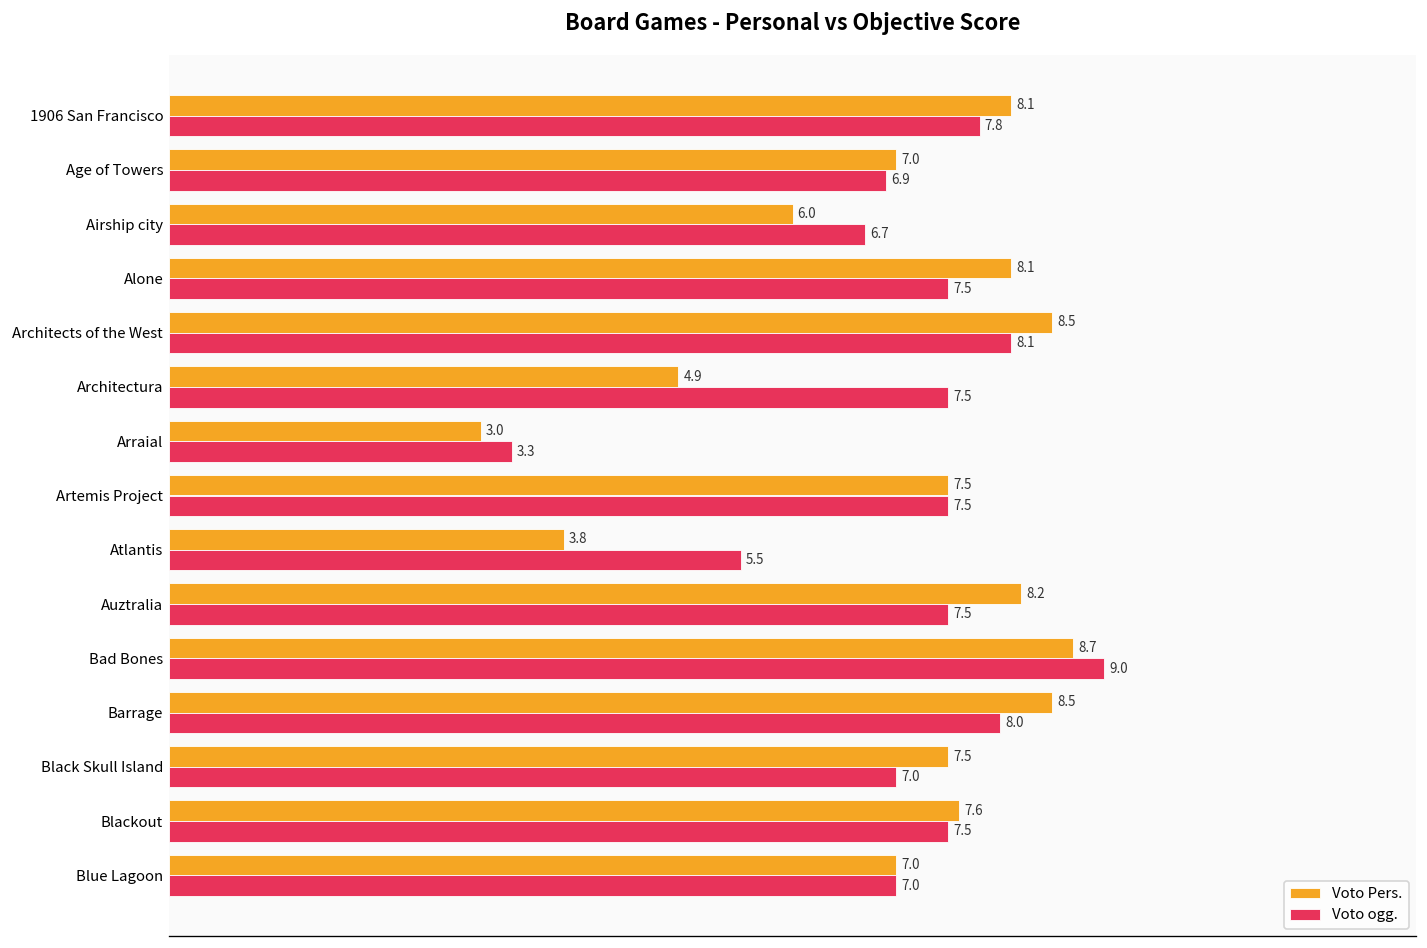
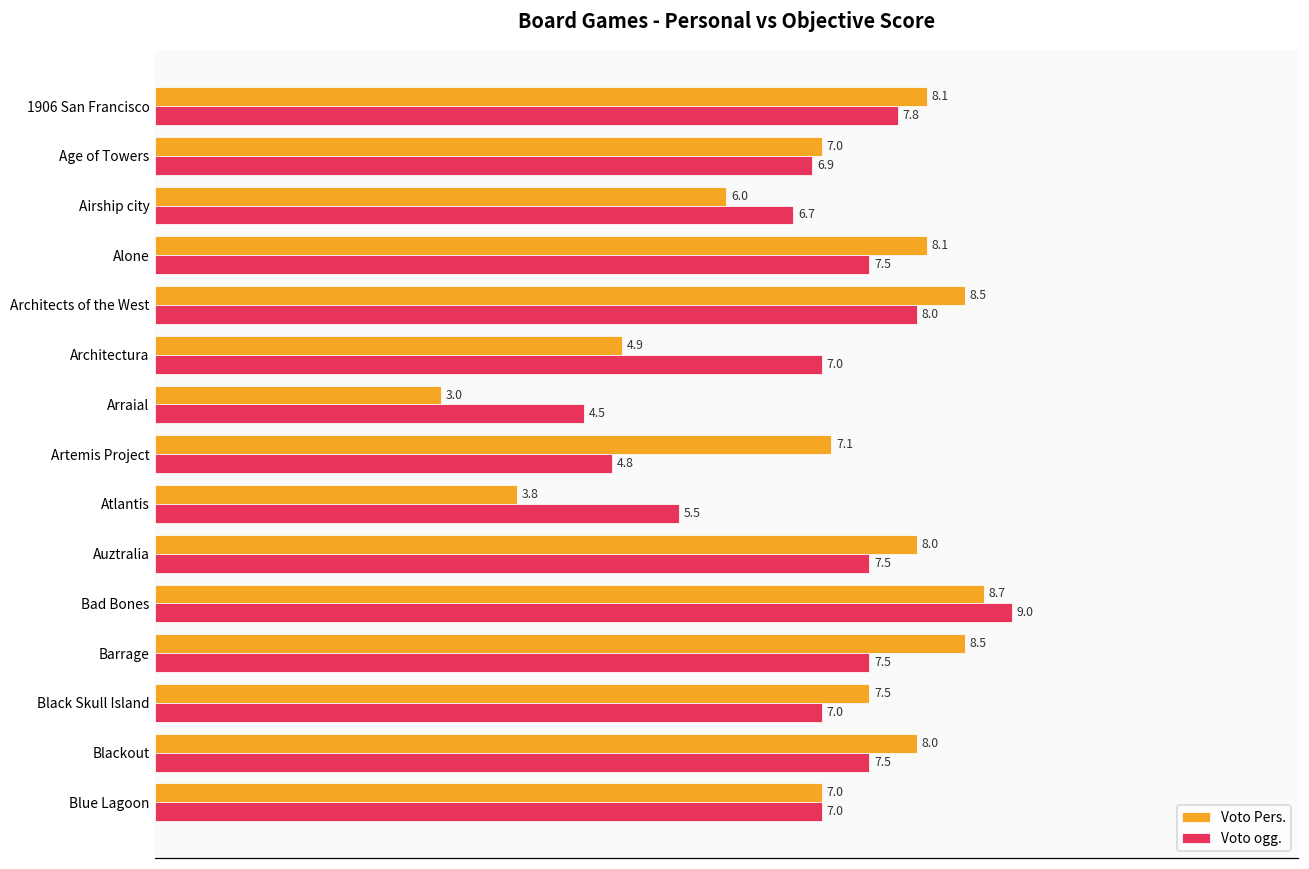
  {
    "Voto Pers.": {
      "1906 San Francisco": 8.1,
      "Age of Towers": 7.0,
      "Airship city": 6.0,
      "Alone": 8.1,
      "Architects of the West": 8.5,
      "Architectura": 4.9,
      "Arraial": 3.0,
-     "Artemis Project": 7.5,
+     "Artemis Project": 7.1,
      "Atlantis": 3.8,
-     "Auztralia": 8.2,
+     "Auztralia": 8.0,
      "Bad Bones": 8.7,
      "Barrage": 8.5,
      "Black Skull Island": 7.5,
-     "Blackout": 7.6,
+     "Blackout": 8.0,
      "Blue Lagoon": 7.0
    },
    "Voto ogg.": {
      "1906 San Francisco": 7.8,
      "Age of Towers": 6.9,
      "Airship city": 6.7,
      "Alone": 7.5,
-     "Architects of the West": 8.1,
-     "Architectura": 7.5,
-     "Arraial": 3.3,
-     "Artemis Project": 7.5,
+     "Architects of the West": 8.0,
+     "Architectura": 7.0,
+     "Arraial": 4.5,
+     "Artemis Project": 4.8,
      "Atlantis": 5.5,
      "Auztralia": 7.5,
      "Bad Bones": 9.0,
-     "Barrage": 8.0,
+     "Barrage": 7.5,
      "Black Skull Island": 7.0,
      "Blackout": 7.5,
      "Blue Lagoon": 7.0
    }
  }
